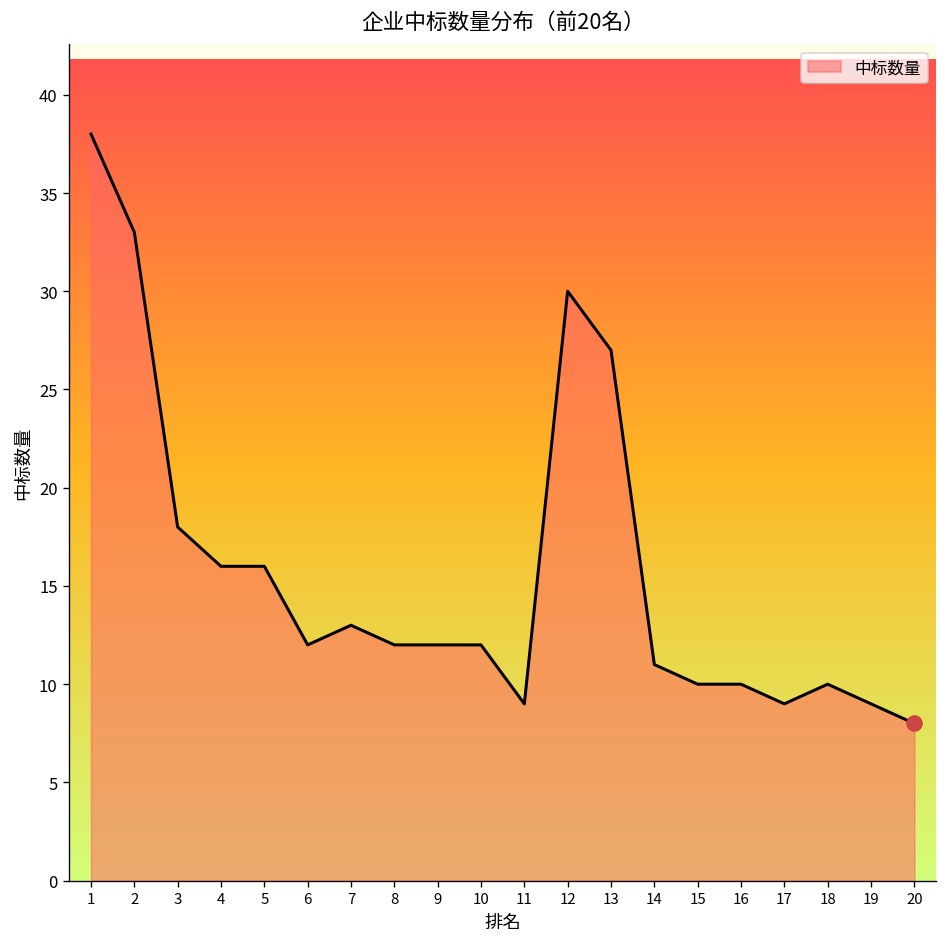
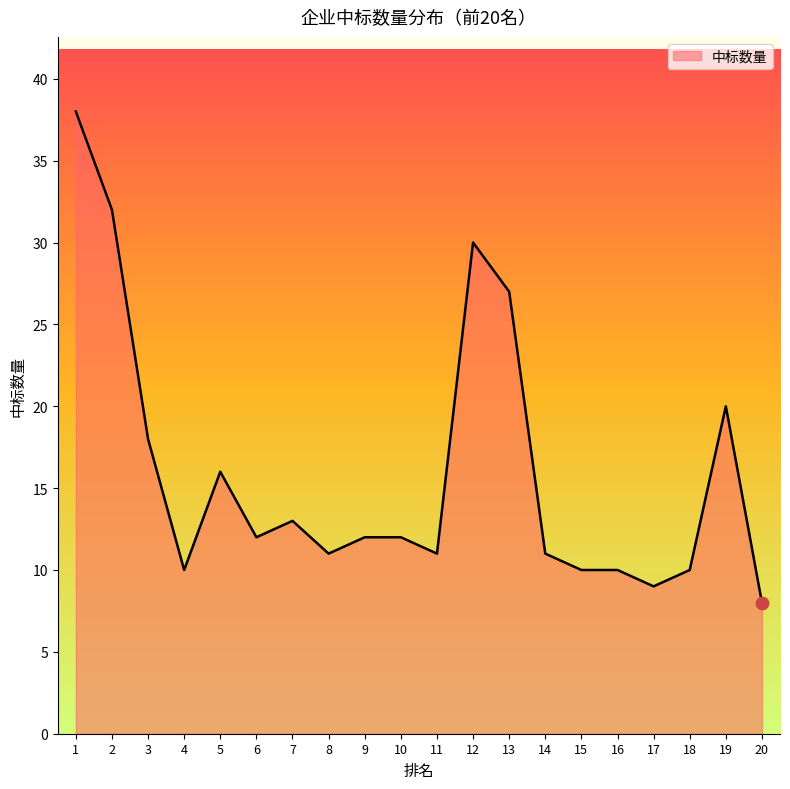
  {
    "中标数量": {
      "1": 38,
-     "2": 33,
+     "2": 32,
      "3": 18,
-     "4": 16,
+     "4": 10,
      "5": 16,
      "6": 12,
      "7": 13,
-     "8": 12,
+     "8": 11,
      "9": 12,
      "10": 12,
-     "11": 9,
+     "11": 11,
      "12": 30,
      "13": 27,
      "14": 11,
      "15": 10,
      "16": 10,
      "17": 9,
      "18": 10,
-     "19": 9
+     "19": 20
    }
  }
